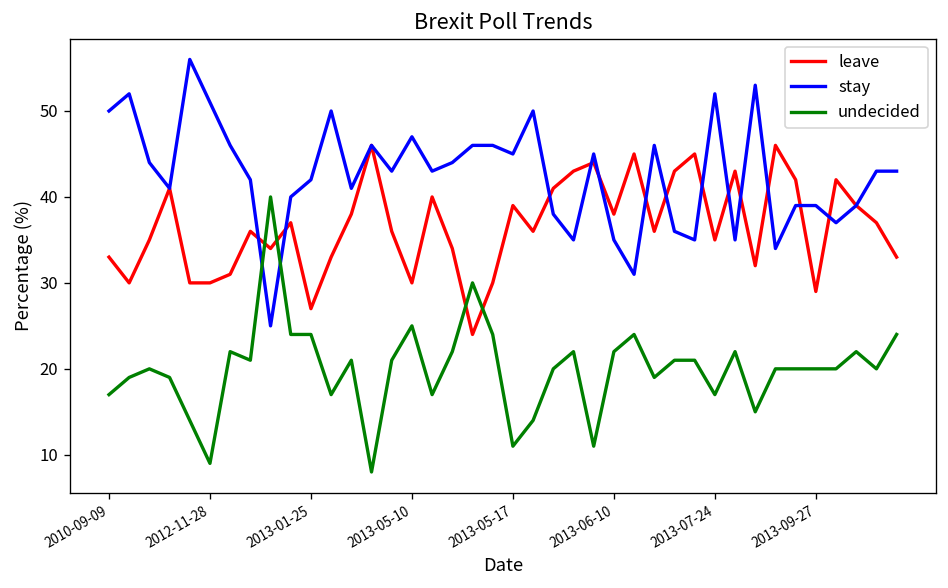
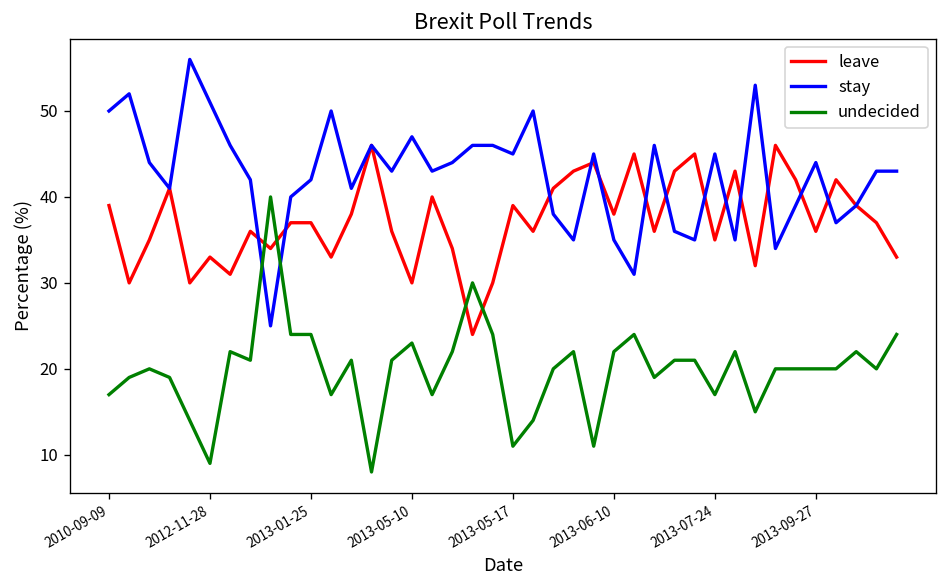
  {
    "leave": {
-     "2010-09-09": 33,
-     "2012-11-28": 30,
-     "2013-01-25": 27,
+     "2010-09-09": 39,
+     "2012-11-28": 33,
+     "2013-01-25": 37,
      "2013-05-10": 30,
      "2013-05-17": 39,
      "2013-06-10": 38,
      "2013-07-24": 35,
-     "2013-09-27": 29
+     "2013-09-27": 36
    },
    "stay": {
      "2010-09-09": 50,
      "2012-11-28": 51,
      "2013-01-25": 42,
      "2013-05-10": 47,
      "2013-05-17": 45,
      "2013-06-10": 35,
-     "2013-07-24": 52,
-     "2013-09-27": 39
+     "2013-07-24": 45,
+     "2013-09-27": 44
    },
    "undecided": {
      "2010-09-09": 17,
      "2012-11-28": 9,
      "2013-01-25": 24,
-     "2013-05-10": 25,
+     "2013-05-10": 23,
      "2013-05-17": 11,
      "2013-06-10": 22,
      "2013-07-24": 17,
      "2013-09-27": 20
    }
  }
